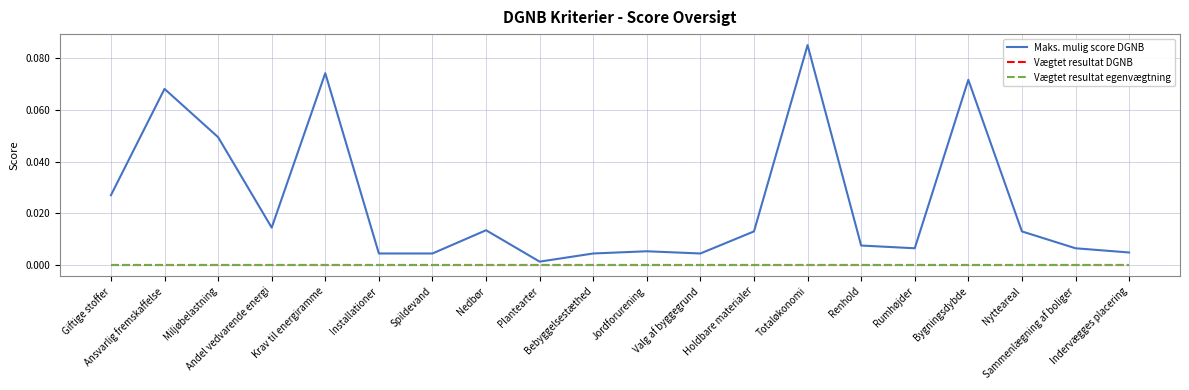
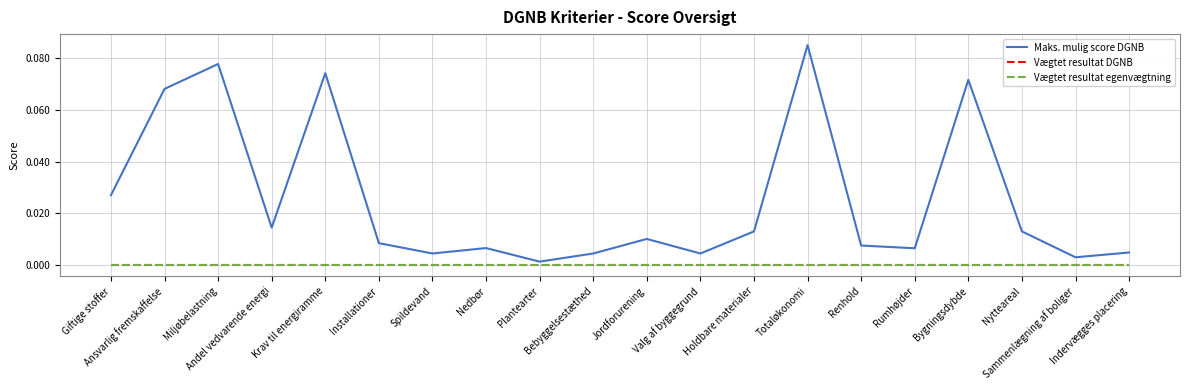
  {
    "Maks. mulig score DGNB": {
      "Giftige stoffer": 0.027,
      "Ansvarlig fremskaffelse": 0.068,
-     "Miljøbelastning": 0.050,
+     "Miljøbelastning": 0.078,
      "Andel vedvarende energi": 0.015,
      "Krav til energiramme": 0.074,
-     "Installationer": 0.005,
+     "Installationer": 0.009,
      "Spildevand": 0.005,
-     "Nedbør": 0.014,
+     "Nedbør": 0.007,
      "Plantearter": 0.001,
      "Bebyggelsestæthed": 0.005,
-     "Jordforurening": 0.005,
+     "Jordforurening": 0.010,
      "Valg af byggegrund": 0.005,
      "Holdbare materialer": 0.013,
      "Totaløkonomi": 0.085,
      "Renhold": 0.008,
      "Rumhøjder": 0.007,
      "Bygningsdybde": 0.072,
      "Nytteareal": 0.013,
-     "Sammenlægning af boliger": 0.007,
+     "Sammenlægning af boliger": 0.003,
      "Indervægges placering": 0.005
    },
    "Vægtet resultat egenvægtning": {
      "Giftige stoffer": 0.000,
      "Ansvarlig fremskaffelse": 0.000,
      "Miljøbelastning": 0.000,
      "Andel vedvarende energi": 0.000,
      "Krav til energiramme": 0.000,
      "Installationer": 0.000,
      "Spildevand": 0.000,
      "Nedbør": 0.000,
      "Plantearter": 0.000,
      "Bebyggelsestæthed": 0.000,
      "Jordforurening": 0.000,
      "Valg af byggegrund": 0.000,
      "Holdbare materialer": 0.000,
      "Totaløkonomi": 0.000,
      "Renhold": 0.000,
      "Rumhøjder": 0.000,
      "Bygningsdybde": 0.000,
      "Nytteareal": 0.000,
      "Sammenlægning af boliger": 0.000,
      "Indervægges placering": 0.000
    }
  }
